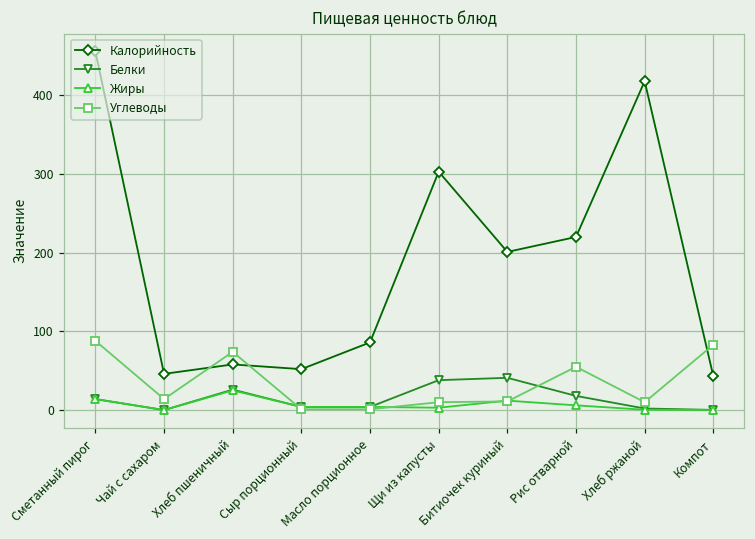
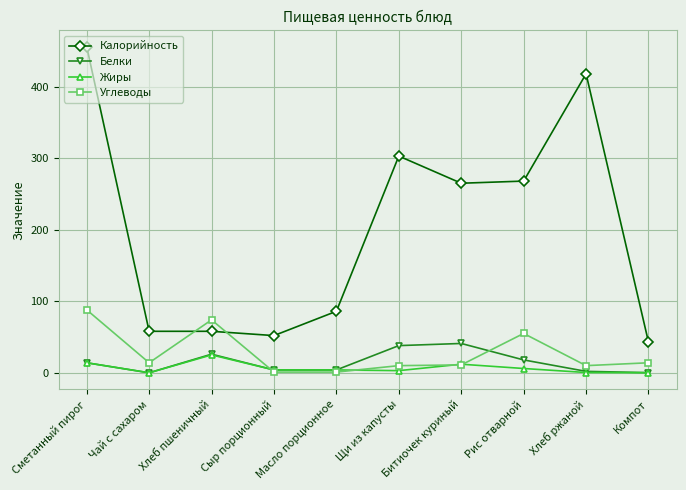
  {
    "Калорийность": {
-     "Чай с сахаром": 50,
+     "Чай с сахаром": 60,
      "Хлеб пшеничный": 60,
      "Сыр порционный": 50,
      "Масло порционное": 90,
      "Щи из капусты": 300,
-     "Битиочек куриный": 200,
-     "Рис отварной": 220,
+     "Битиочек куриный": 270,
+     "Рис отварной": 270,
      "Хлеб ржаной": 420,
      "Компот": 40
    },
    "Белки": {
      "Щи из капусты": 40,
      "Битиочек куриный": 40,
      "Рис отварной": 20
    },
    "Жиры": {
      "Щи из капусты": 0,
      "Рис отварной": 10
    },
    "Углеводы": {
      "Сметанный пирог": 90,
      "Чай с сахаром": 10,
      "Хлеб пшеничный": 70,
      "Щи из капусты": 10,
      "Рис отварной": 60,
      "Хлеб ржаной": 10,
-     "Компот": 80
+     "Компот": 10
    }
  }
